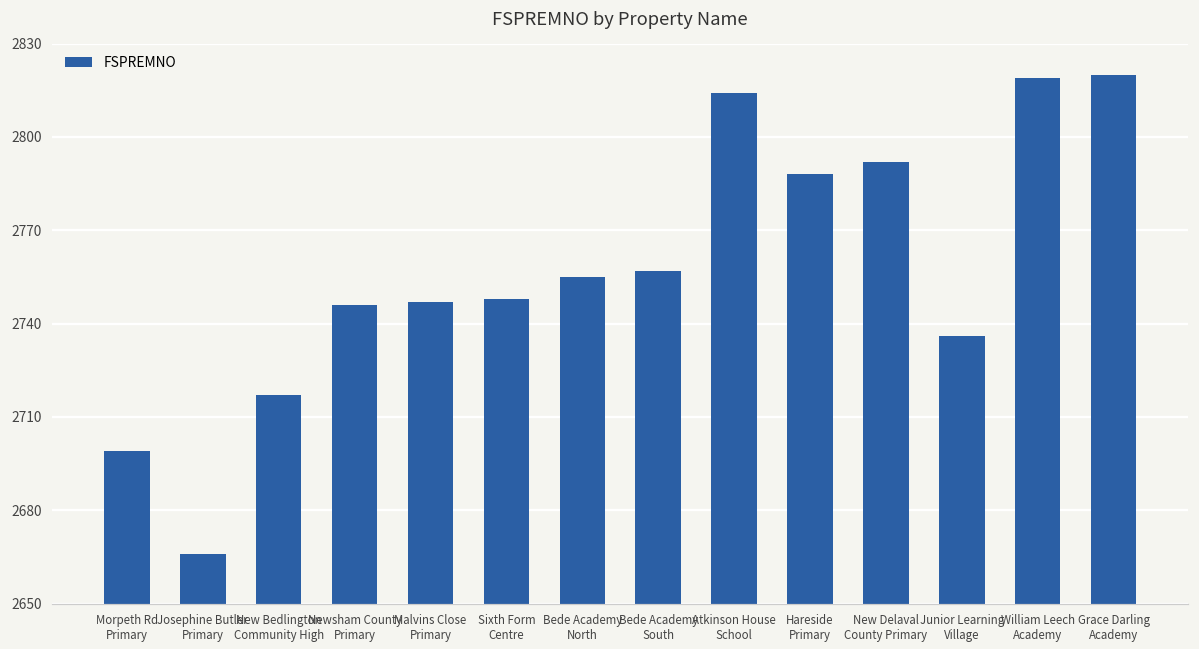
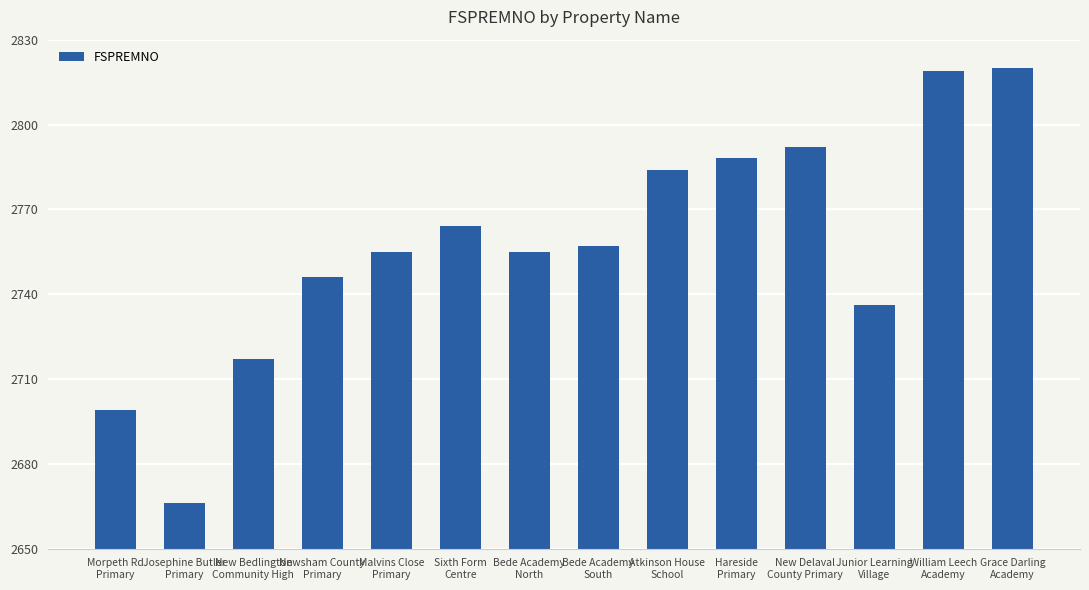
  {
    "Morpeth Rd Primary": 2699,
-   "Malvins Close Primary": 2747,
-   "Sixth Form Centre": 2748,
+   "Malvins Close Primary": 2755,
+   "Sixth Form Centre": 2764,
    "Bede Academy North": 2755,
    "Bede Academy South": 2757,
-   "Atkinson House School": 2814,
+   "Atkinson House School": 2784,
    "Hareside Primary": 2788,
    "New Delaval County Primary": 2792,
    "Junior Learning Village": 2736,
    "William Leech Academy": 2819,
    "Grace Darling Academy": 2820
  }
